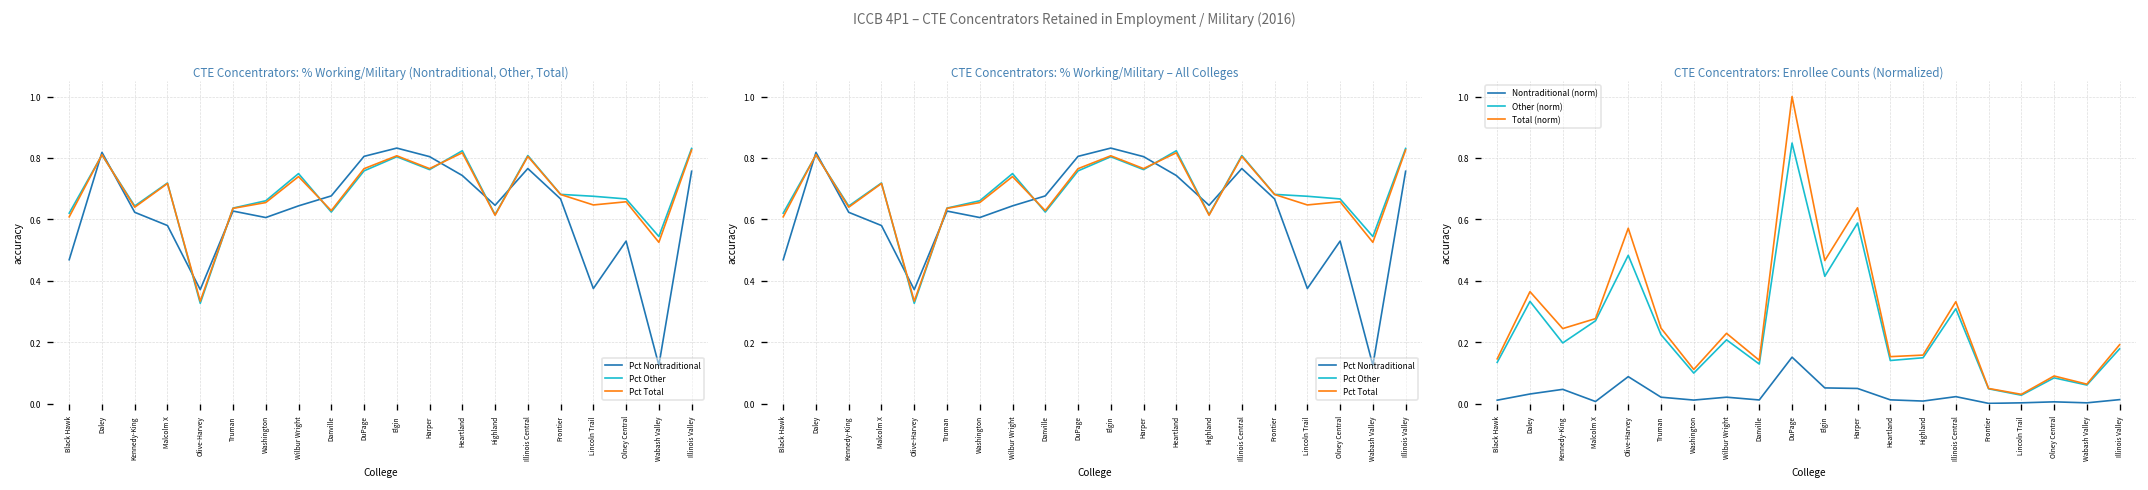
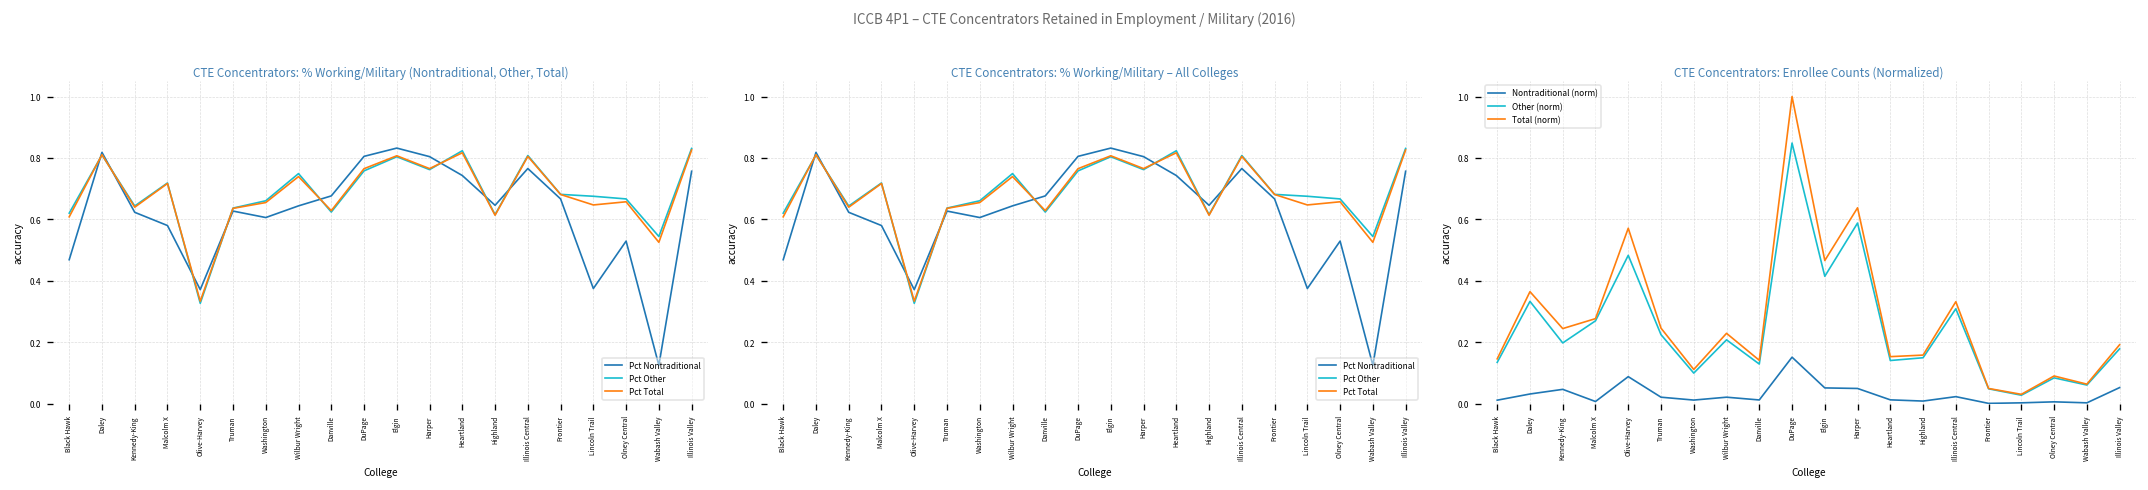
  {
    "CTE Concentrators: % Working/Military (Nontraditional, Other, Total)": {
      "Pct Nontraditional": {
        "Black Hawk": 0.47,
        "Kennedy-King": 0.62,
        "Malcolm X": 0.58,
        "Olive-Harvey": 0.37,
        "Washington": 0.61,
        "Wilbur Wright": 0.64,
        "Danville": 0.68,
        "DuPage": 0.81,
        "Elgin": 0.83,
        "Harper": 0.80,
        "Heartland": 0.74,
        "Highland": 0.65,
        "Illinois Central": 0.77,
        "Frontier": 0.67,
        "Lincoln Trail": 0.38,
        "Olney Central": 0.53,
        "Illinois Valley": 0.76
      },
      "Pct Other": {
        "Black Hawk": 0.62,
        "Lincoln Trail": 0.68,
        "Wabash Valley": 0.54
      },
      "Pct Total": {
        "Black Hawk": 0.61,
        "Lincoln Trail": 0.65,
        "Wabash Valley": 0.53
      }
    },
    "CTE Concentrators: % Working/Military – All Colleges": {
      "Pct Nontraditional": {
        "Black Hawk": 0.47,
        "Kennedy-King": 0.62,
        "Malcolm X": 0.58,
        "Olive-Harvey": 0.37,
        "Washington": 0.61,
        "Wilbur Wright": 0.64,
        "Danville": 0.68,
        "DuPage": 0.81,
        "Elgin": 0.83,
        "Harper": 0.80,
        "Heartland": 0.74,
        "Highland": 0.65,
        "Illinois Central": 0.77,
        "Frontier": 0.67,
        "Lincoln Trail": 0.38,
        "Olney Central": 0.53,
        "Illinois Valley": 0.76
      },
      "Pct Other": {
        "Black Hawk": 0.62,
        "Lincoln Trail": 0.68,
        "Wabash Valley": 0.54
      },
      "Pct Total": {
        "Black Hawk": 0.61,
        "Lincoln Trail": 0.65,
        "Wabash Valley": 0.53
      }
    },
    "CTE Concentrators: Enrollee Counts (Normalized)": {
      "Nontraditional (norm)": {
        "Black Hawk": 0.01,
        "Daley": 0.03,
        "Kennedy-King": 0.05,
        "Malcolm X": 0.01,
        "Olive-Harvey": 0.09,
        "Truman": 0.02,
        "Washington": 0.01,
        "Wilbur Wright": 0.02,
        "Danville": 0.01,
        "DuPage": 0.15,
        "Elgin": 0.05,
        "Harper": 0.05,
        "Heartland": 0.01,
        "Highland": 0.01,
        "Illinois Central": 0.02,
        "Frontier": 0.00,
        "Lincoln Trail": 0.00,
        "Olney Central": 0.01,
        "Wabash Valley": 0.00,
-       "Illinois Valley": 0.01
+       "Illinois Valley": 0.05
      },
      "Other (norm)": {
        "Black Hawk": 0.13,
        "Daley": 0.33,
        "Kennedy-King": 0.20,
        "Olive-Harvey": 0.48,
        "Truman": 0.22,
        "Washington": 0.10,
        "Wilbur Wright": 0.21,
        "Danville": 0.13,
        "DuPage": 0.85,
        "Elgin": 0.41,
        "Harper": 0.59,
        "Heartland": 0.14,
        "Illinois Central": 0.31,
        "Illinois Valley": 0.18
      },
      "Total (norm)": {
        "Black Hawk": 0.15,
        "Daley": 0.36,
        "Kennedy-King": 0.24,
        "Olive-Harvey": 0.57,
        "Truman": 0.25,
        "Washington": 0.11,
        "Wilbur Wright": 0.23,
        "Danville": 0.14,
        "DuPage": 1.00,
        "Elgin": 0.47,
        "Harper": 0.64,
        "Heartland": 0.15,
        "Illinois Central": 0.33,
        "Illinois Valley": 0.19
      }
    }
  }
